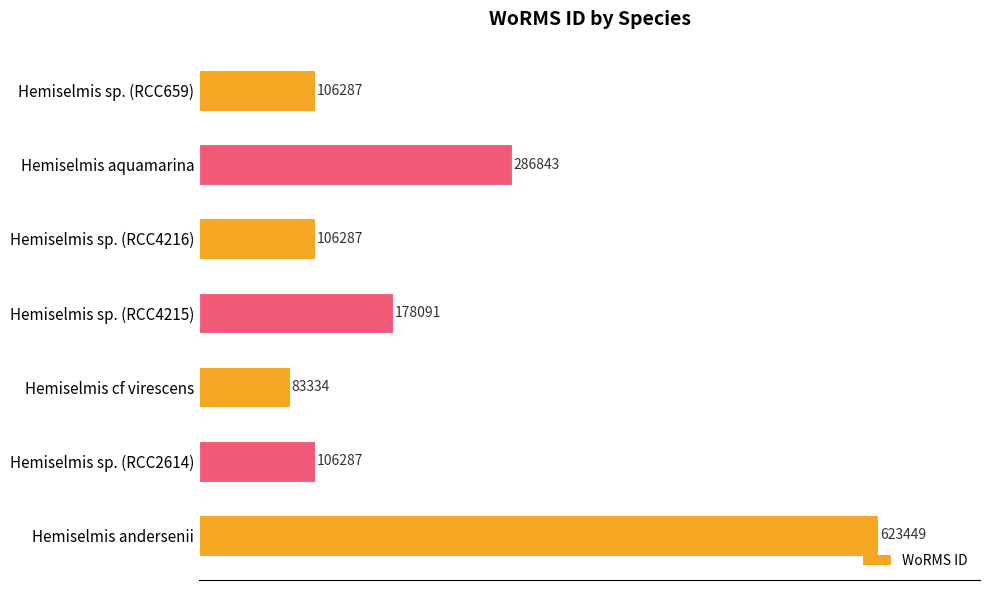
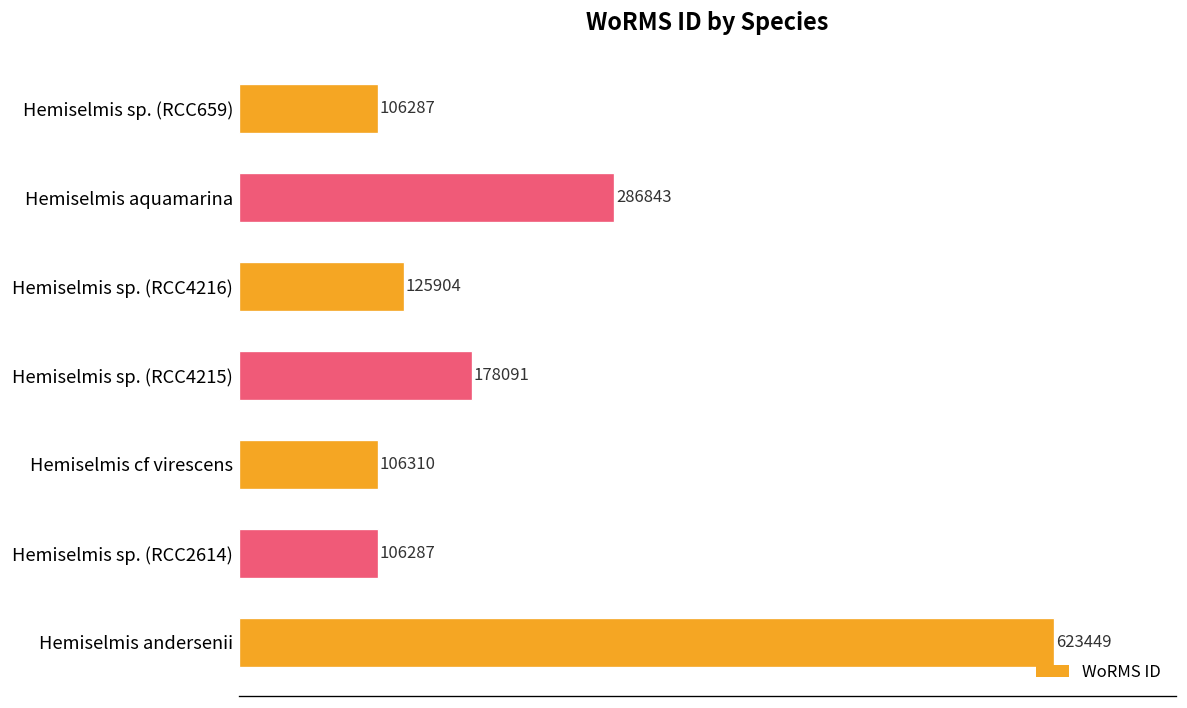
  {
    "Hemiselmis sp. (RCC659)": 106287,
    "Hemiselmis aquamarina": 286843,
-   "Hemiselmis sp. (RCC4216)": 106287,
+   "Hemiselmis sp. (RCC4216)": 125904,
    "Hemiselmis sp. (RCC4215)": 178091,
-   "Hemiselmis cf virescens": 83334,
+   "Hemiselmis cf virescens": 106310,
    "Hemiselmis sp. (RCC2614)": 106287,
    "Hemiselmis andersenii": 623449
  }
